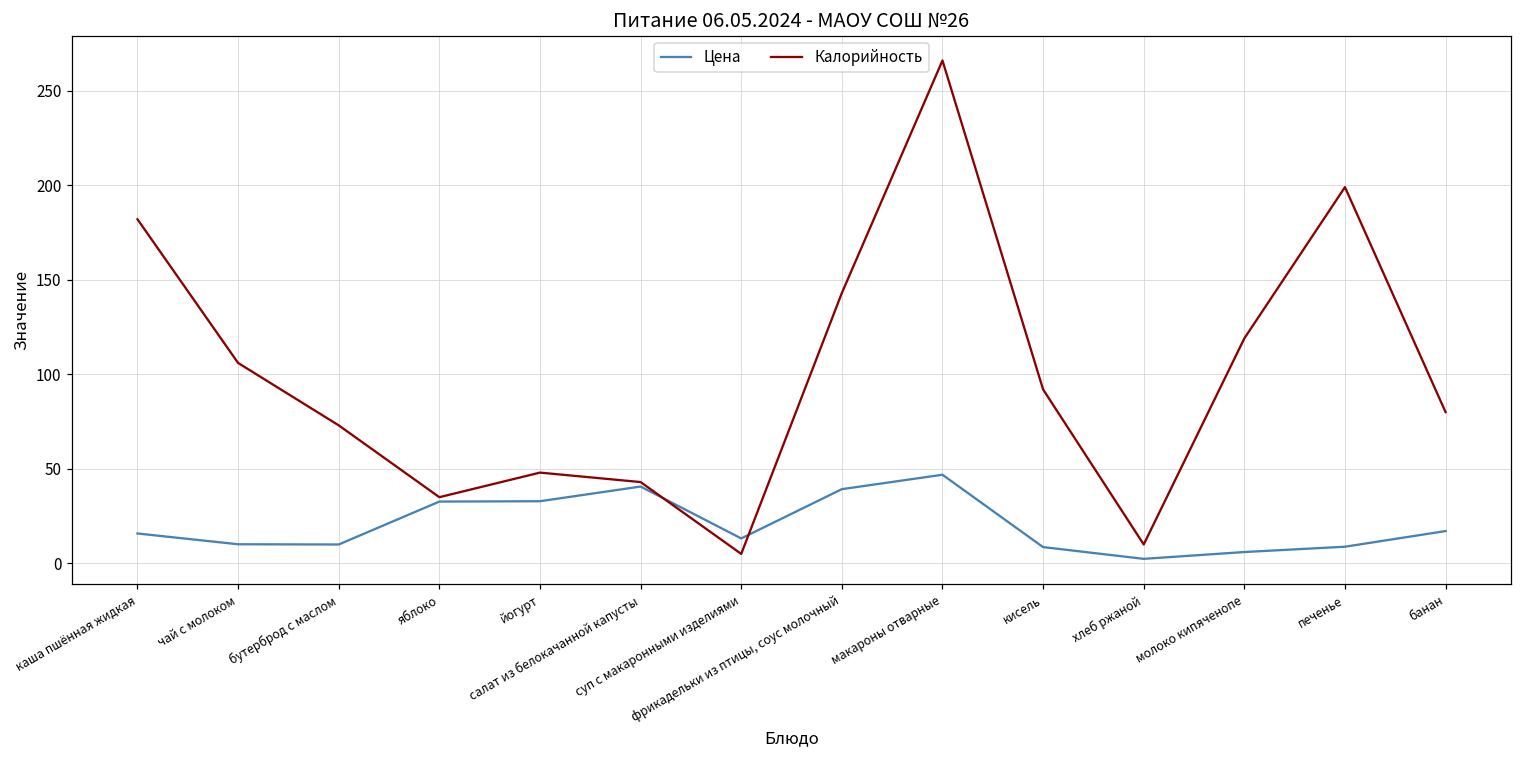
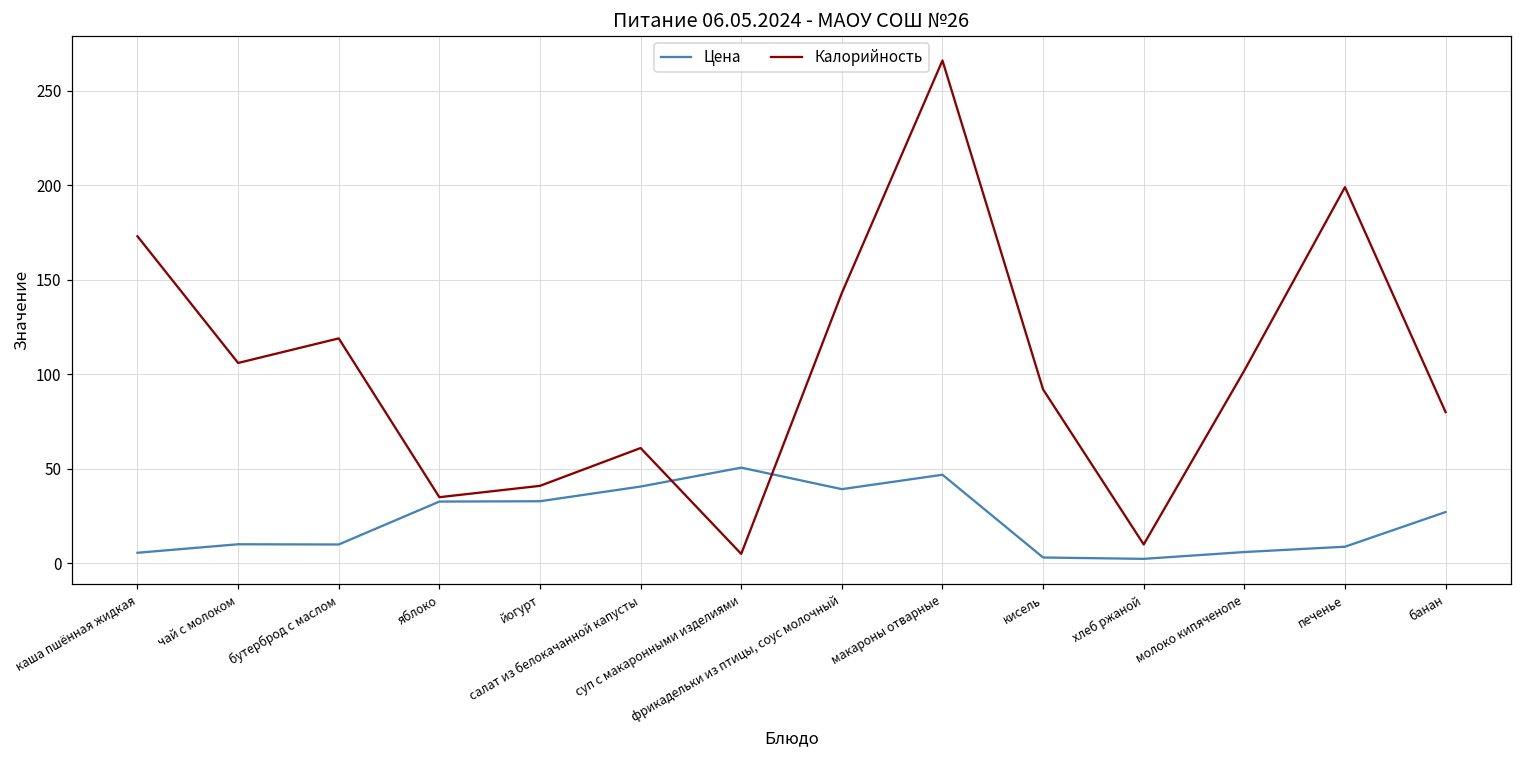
  {
    "Цена": {
-     "каша пшённая жидкая": 16,
+     "каша пшённая жидкая": 6,
      "чай с молоком": 10,
      "бутерброд с маслом": 10,
      "яблоко": 33,
      "йогурт": 33,
      "салат из белокачанной капусты": 41,
-     "суп с макаронными изделиями": 13,
+     "суп с макаронными изделиями": 51,
      "фрикадельки из птицы, соус молочный": 39,
      "макароны отварные": 47,
-     "кисель": 9,
+     "кисель": 3,
      "хлеб ржаной": 2,
      "молоко кипяченопе": 6,
      "печенье": 9,
-     "банан": 17
+     "банан": 27
    },
    "Калорийность": {
-     "каша пшённая жидкая": 182,
+     "каша пшённая жидкая": 173,
      "чай с молоком": 106,
-     "бутерброд с маслом": 73,
+     "бутерброд с маслом": 119,
      "яблоко": 35,
-     "йогурт": 48,
-     "салат из белокачанной капусты": 43,
+     "йогурт": 41,
+     "салат из белокачанной капусты": 61,
      "суп с макаронными изделиями": 5,
      "фрикадельки из птицы, соус молочный": 143,
      "макароны отварные": 266,
      "кисель": 92,
      "хлеб ржаной": 10,
-     "молоко кипяченопе": 119,
+     "молоко кипяченопе": 102,
      "печенье": 199,
      "банан": 80
    }
  }
